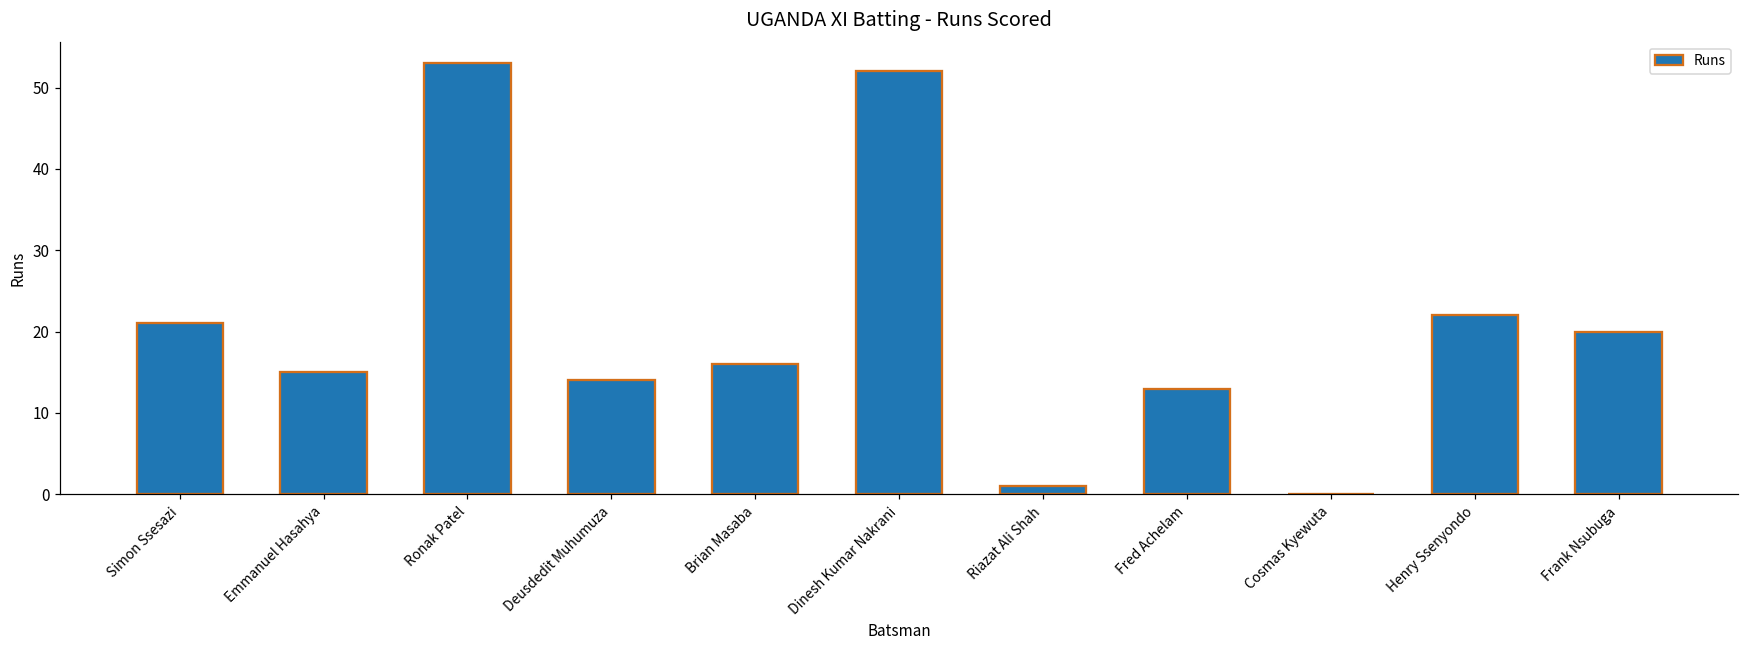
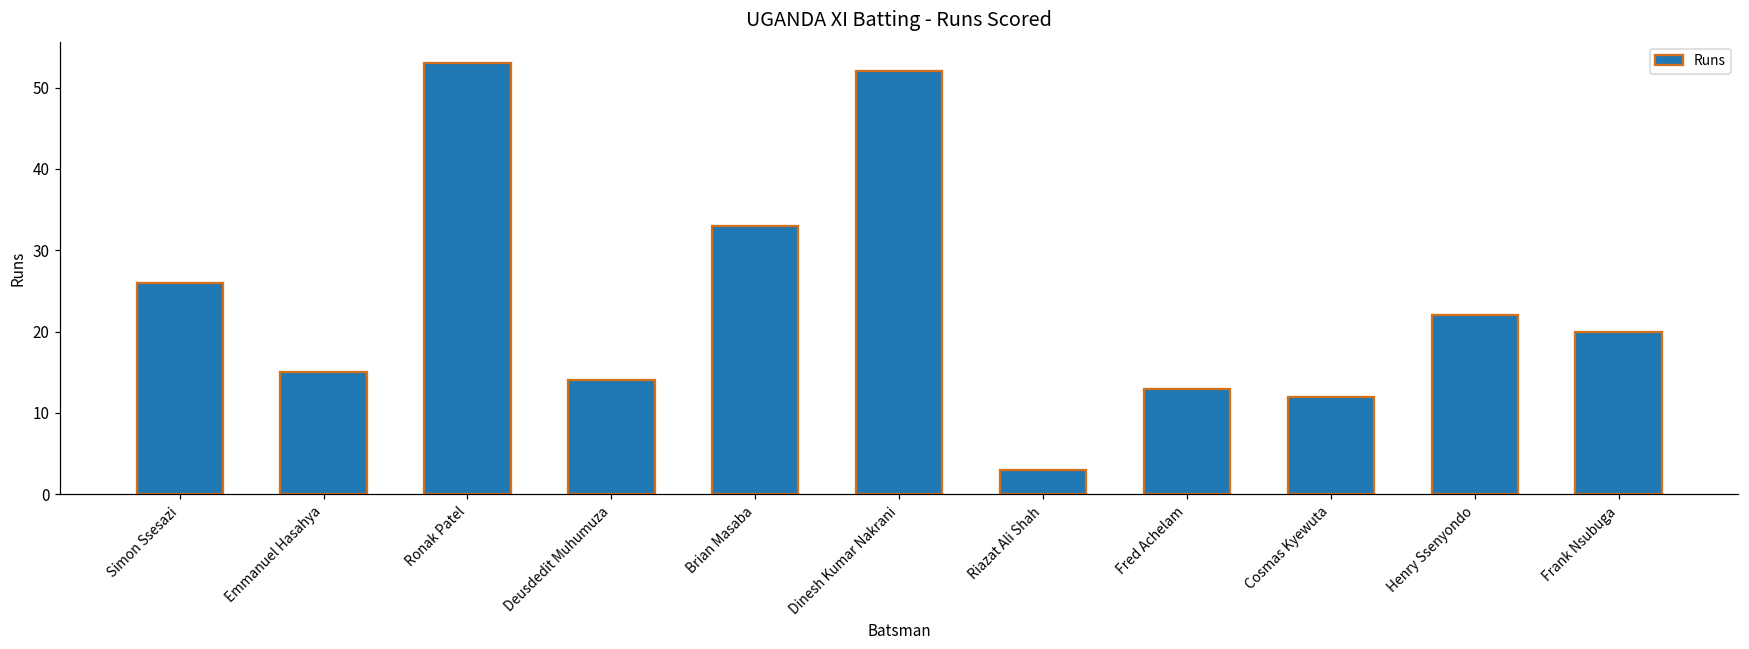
  {
-   "Simon Ssesazi": 21,
+   "Simon Ssesazi": 26,
    "Emmanuel Hasahya": 15,
    "Ronak Patel": 53,
    "Deusdedit Muhumuza": 14,
-   "Brian Masaba": 16,
+   "Brian Masaba": 33,
    "Dinesh Kumar Nakrani": 52,
-   "Riazat Ali Shah": 1,
+   "Riazat Ali Shah": 3,
    "Fred Achelam": 13,
-   "Cosmas Kyewuta": 0,
+   "Cosmas Kyewuta": 12,
    "Henry Ssenyondo": 22,
    "Frank Nsubuga": 20
  }
